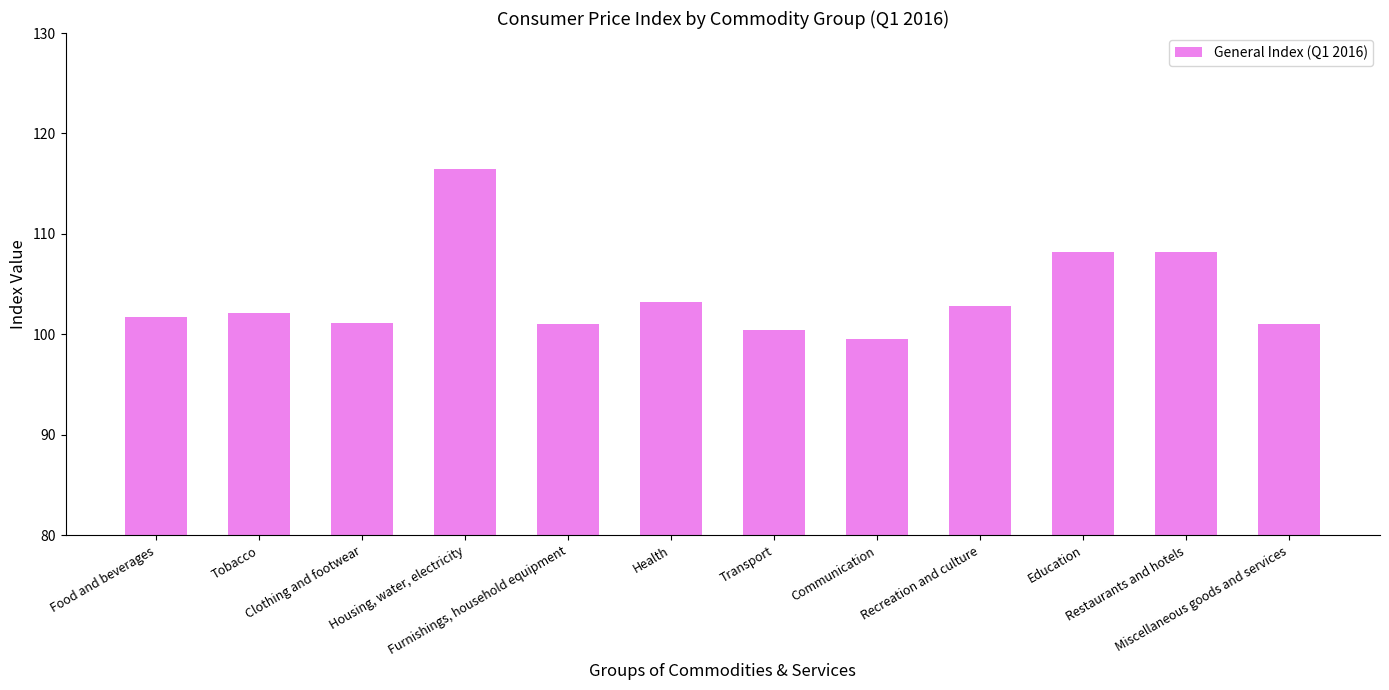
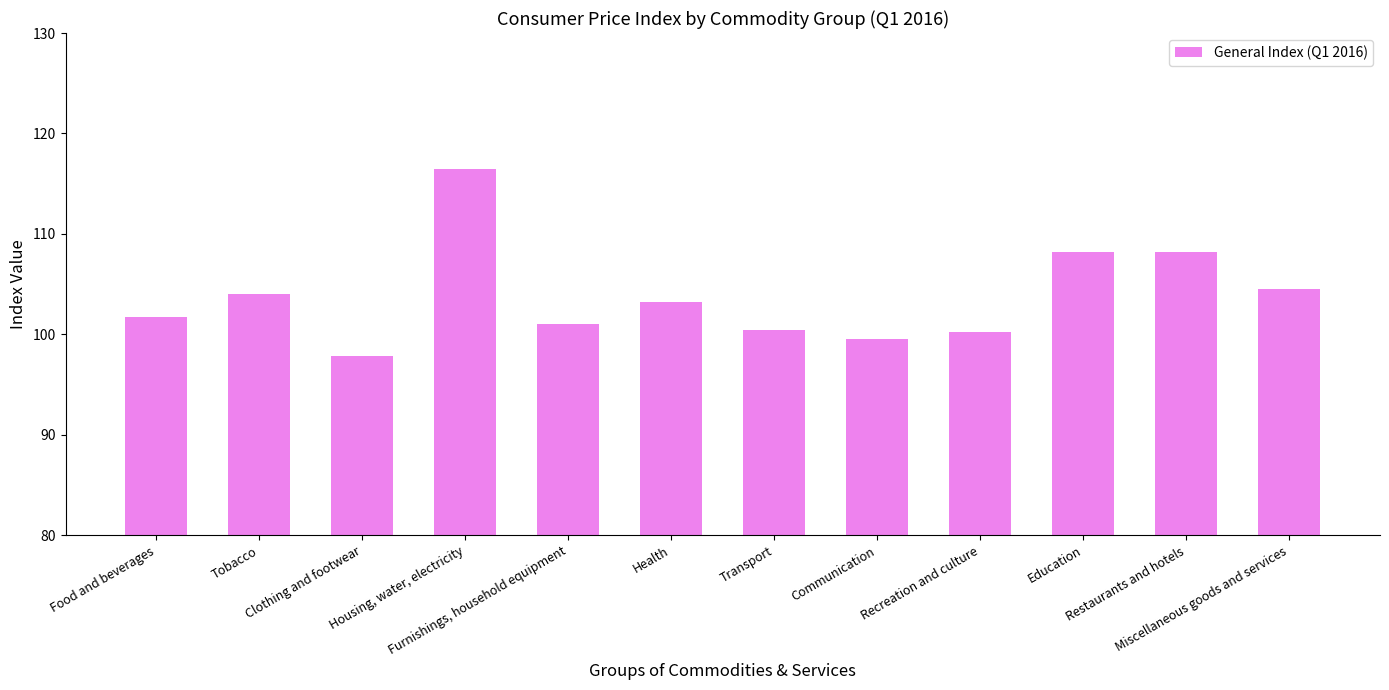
  {
    "Food and beverages": 101.8,
-   "Tobacco": 102.1,
-   "Clothing and footwear": 101.1,
+   "Tobacco": 104.0,
+   "Clothing and footwear": 97.9,
    "Housing, water, electricity": 116.4,
    "Furnishings, household equipment": 101.0,
    "Health": 103.2,
    "Transport": 100.4,
    "Communication": 99.5,
-   "Recreation and culture": 102.8,
+   "Recreation and culture": 100.3,
    "Education": 108.2,
    "Restaurants and hotels": 108.2,
-   "Miscellaneous goods and services": 101.0
+   "Miscellaneous goods and services": 104.6
  }
